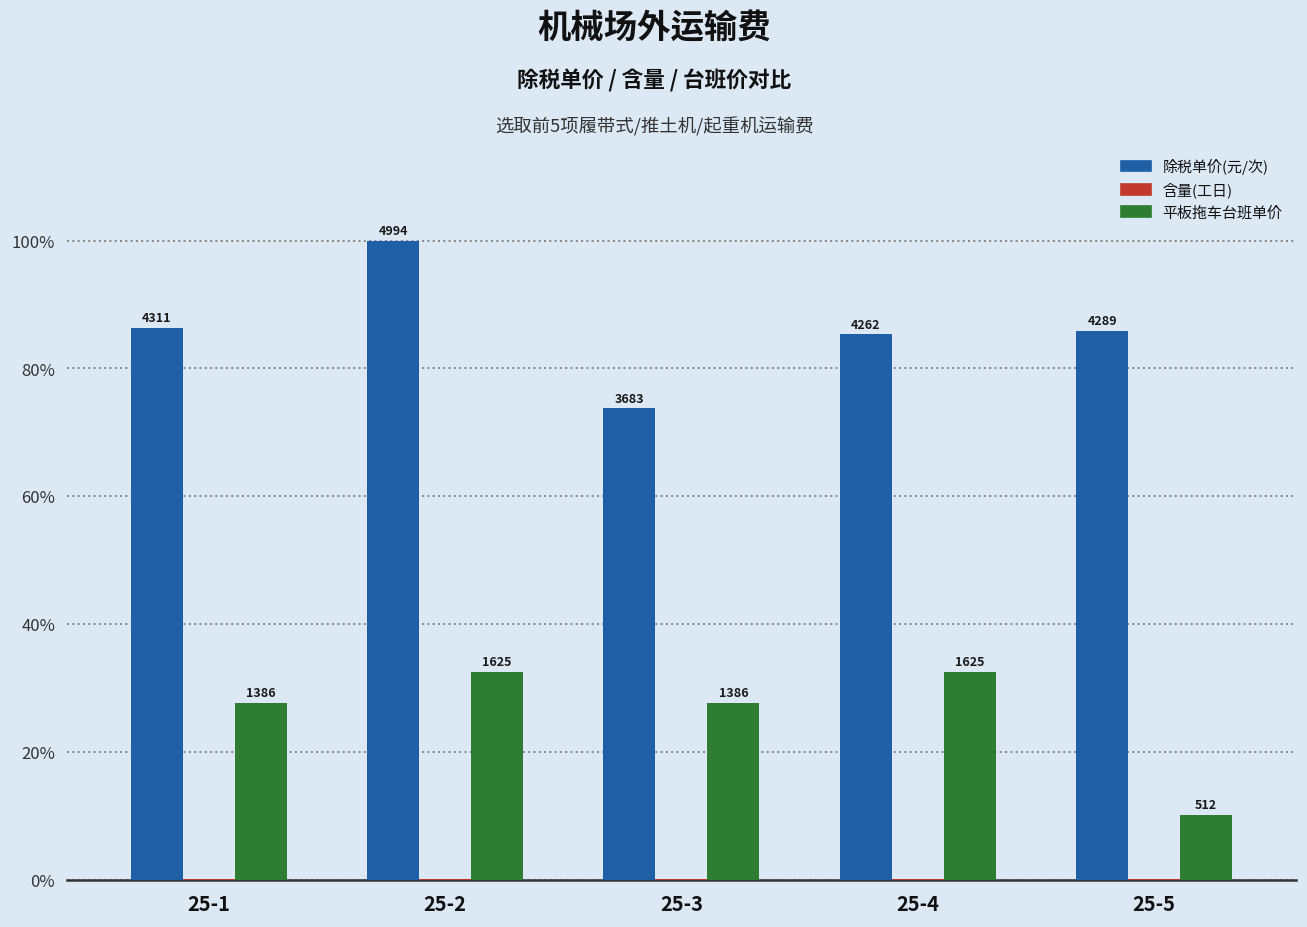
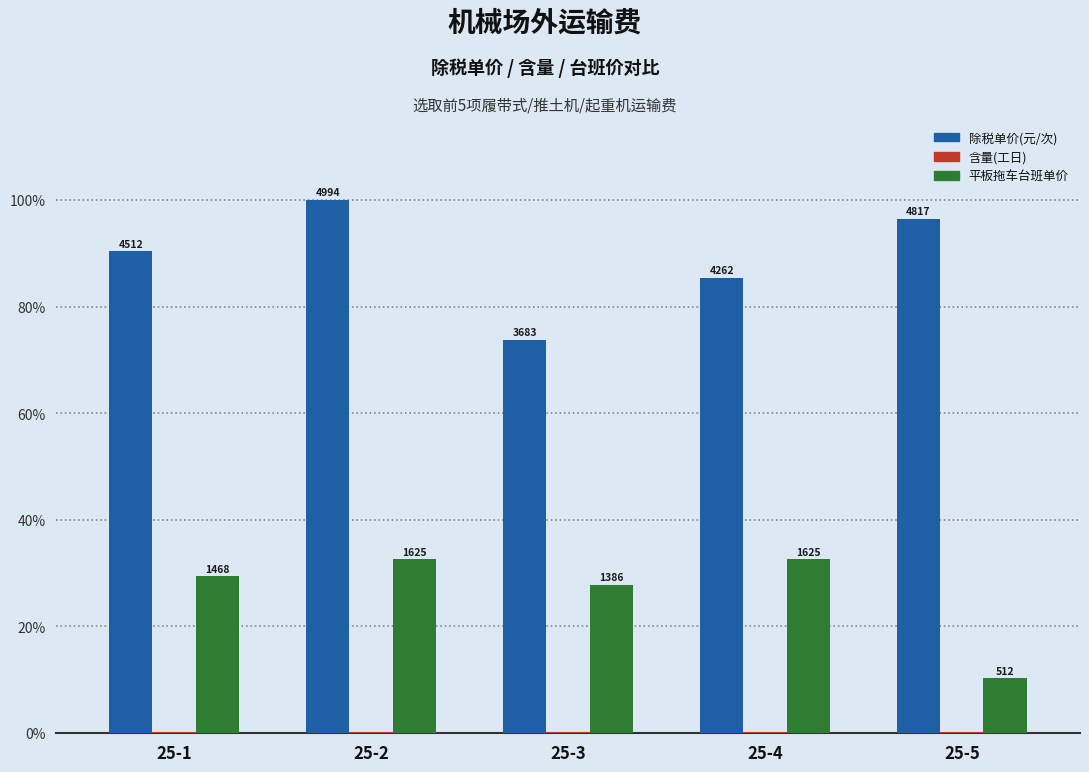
  {
    "除税单价(元/次)": {
-     "25-1": 4311,
-     "25-5": 4289
+     "25-1": 4512,
+     "25-5": 4817
    },
    "平板拖车台班单价": {
-     "25-1": 1386
+     "25-1": 1468
    }
  }
